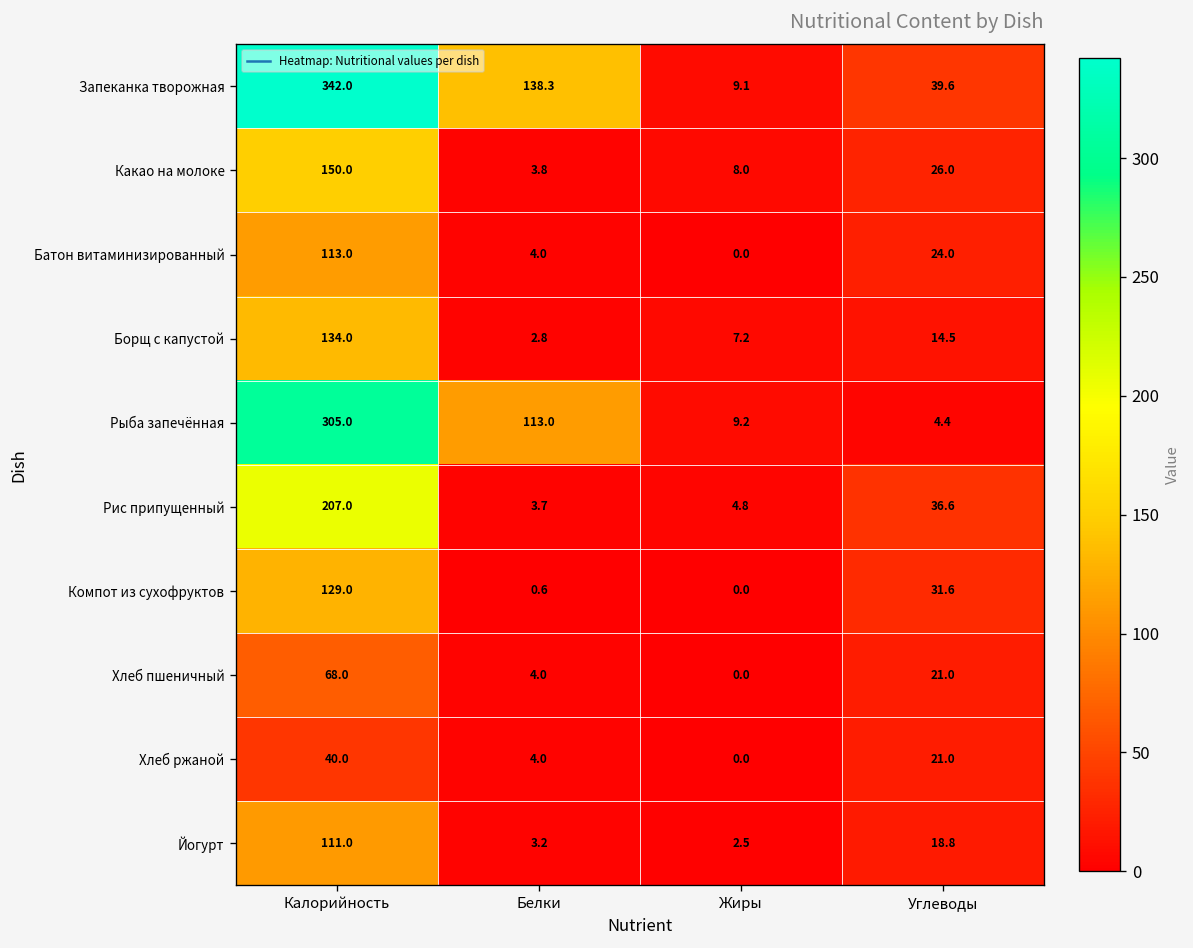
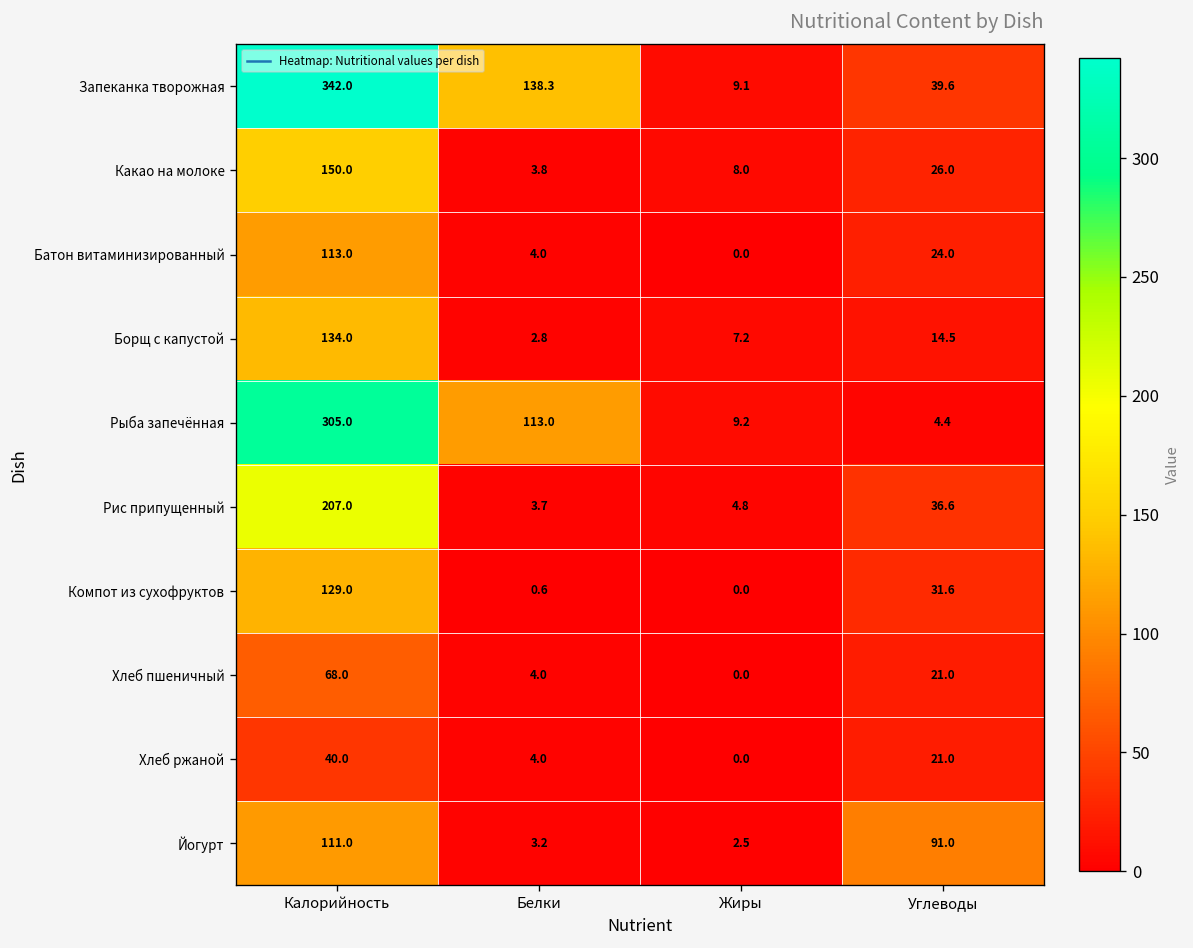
  {
    "Запеканка творожная": {
      "Калорийность": 342.0,
      "Белки": 138.3,
      "Жиры": 9.1,
      "Углеводы": 39.6
    },
    "Какао на молоке": {
      "Калорийность": 150.0,
      "Белки": 3.8,
      "Жиры": 8.0,
      "Углеводы": 26.0
    },
    "Батон витаминизированный": {
      "Калорийность": 113.0,
      "Белки": 4.0,
      "Жиры": 0.0,
      "Углеводы": 24.0
    },
    "Борщ с капустой": {
      "Калорийность": 134.0,
      "Белки": 2.8,
      "Жиры": 7.2,
      "Углеводы": 14.5
    },
    "Рыба запечённая": {
      "Калорийность": 305.0,
      "Белки": 113.0,
      "Жиры": 9.2,
      "Углеводы": 4.4
    },
    "Рис припущенный": {
      "Калорийность": 207.0,
      "Белки": 3.7,
      "Жиры": 4.8,
      "Углеводы": 36.6
    },
    "Компот из сухофруктов": {
      "Калорийность": 129.0,
      "Белки": 0.6,
      "Жиры": 0.0,
      "Углеводы": 31.6
    },
    "Хлеб пшеничный": {
      "Калорийность": 68.0,
      "Белки": 4.0,
      "Жиры": 0.0,
      "Углеводы": 21.0
    },
    "Хлеб ржаной": {
      "Калорийность": 40.0,
      "Белки": 4.0,
      "Жиры": 0.0,
      "Углеводы": 21.0
    },
    "Йогурт": {
      "Калорийность": 111.0,
      "Белки": 3.2,
      "Жиры": 2.5,
-     "Углеводы": 18.8
+     "Углеводы": 91.0
    }
  }
